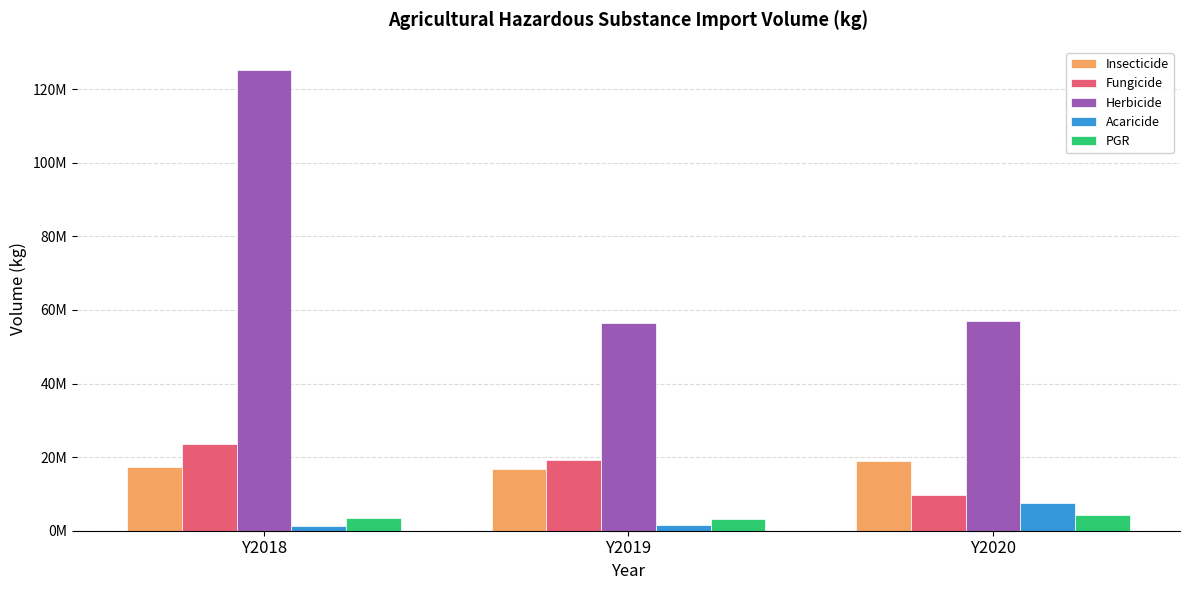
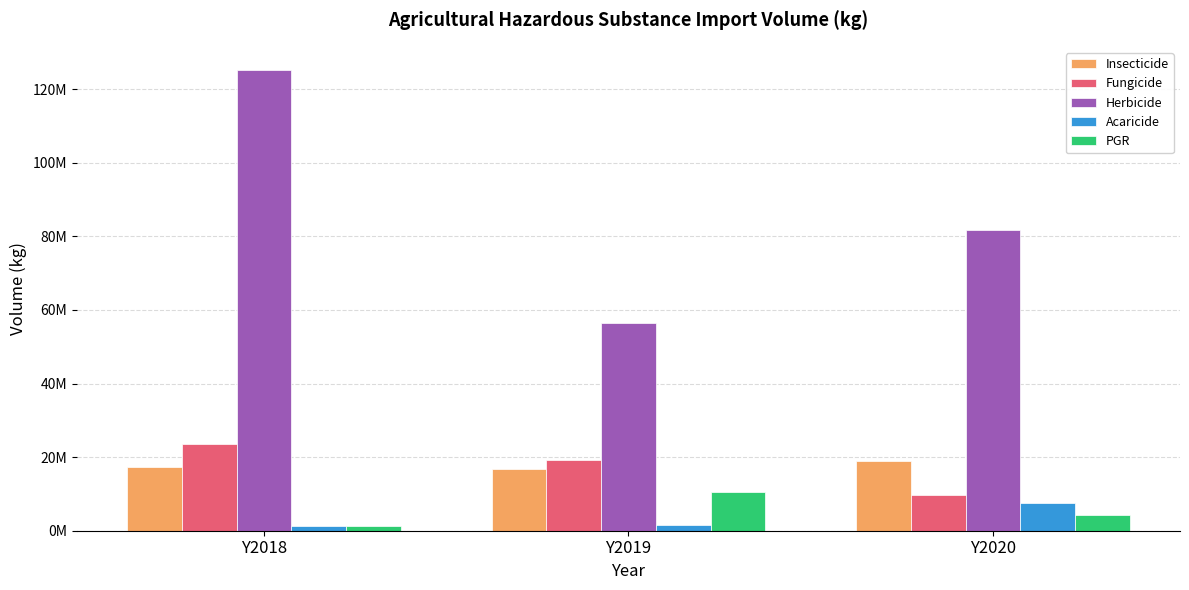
  {
    "Insecticide": {
      "Y2018": 17000000,
      "Y2019": 17000000,
      "Y2020": 19000000
    },
    "Fungicide": {
      "Y2018": 23000000,
      "Y2019": 19000000,
      "Y2020": 10000000
    },
    "Herbicide": {
      "Y2018": 125000000,
      "Y2019": 57000000,
-     "Y2020": 57000000
+     "Y2020": 82000000
    },
    "Acaricide": {
      "Y2018": 1000000,
      "Y2019": 2000000,
      "Y2020": 8000000
    },
    "PGR": {
-     "Y2018": 4000000,
-     "Y2019": 3000000,
+     "Y2018": 1000000,
+     "Y2019": 10000000,
      "Y2020": 4000000
    }
  }
